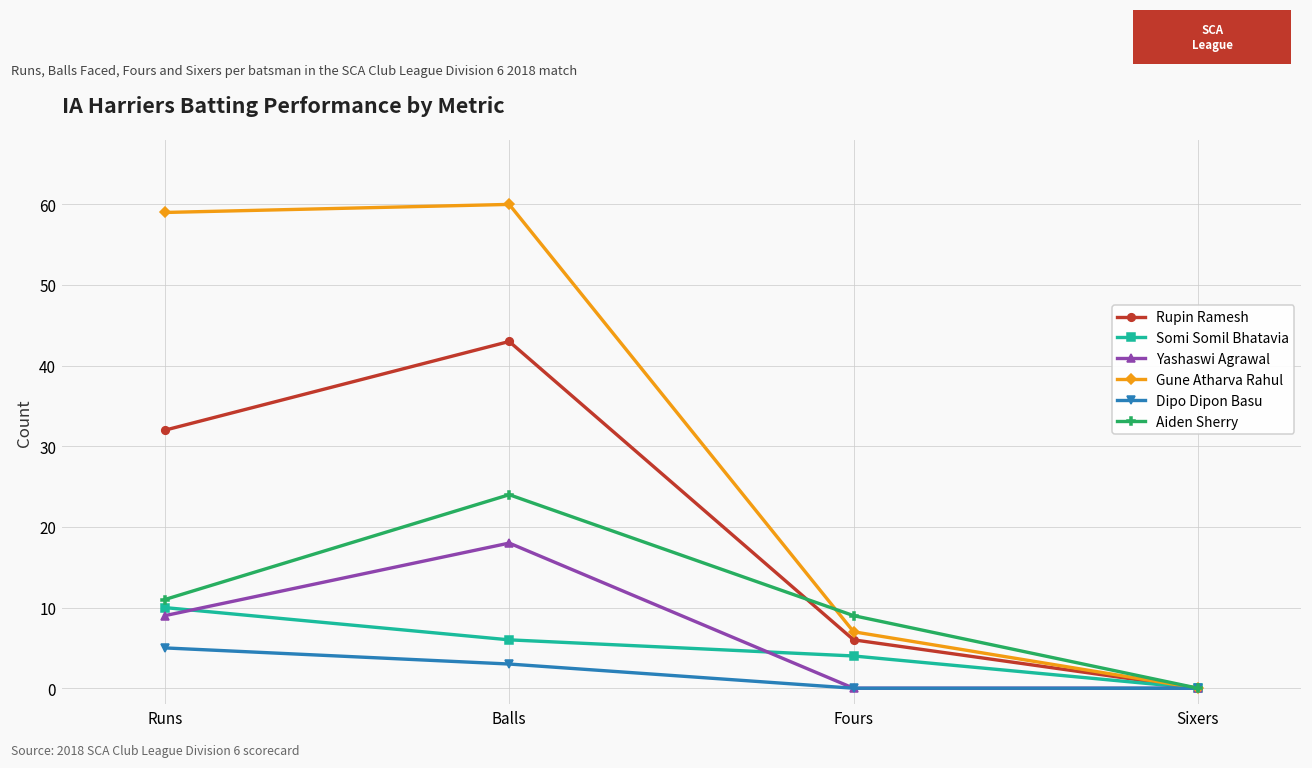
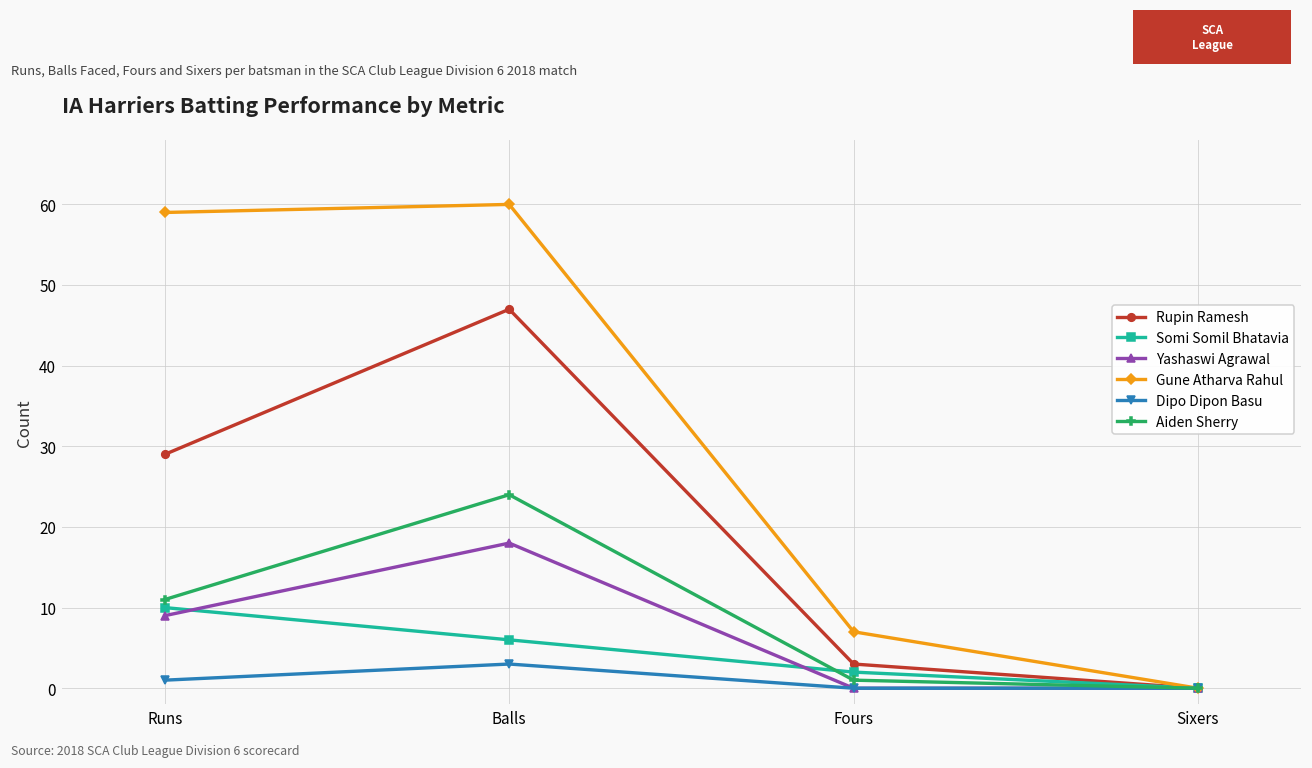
  {
    "Rupin Ramesh": {
-     "Runs": 32,
-     "Balls": 43,
-     "Fours": 6
+     "Runs": 29,
+     "Balls": 47,
+     "Fours": 3
    },
    "Somi Somil Bhatavia": {
      "Runs": 10,
      "Balls": 6,
-     "Fours": 4
+     "Fours": 2
    },
    "Yashaswi Agrawal": {
      "Runs": 9,
      "Balls": 18
    },
    "Gune Atharva Rahul": {
      "Runs": 59,
      "Balls": 60,
      "Fours": 7
    },
    "Dipo Dipon Basu": {
-     "Runs": 5,
+     "Runs": 1,
      "Balls": 3
    },
    "Aiden Sherry": {
      "Runs": 11,
      "Balls": 24,
-     "Fours": 9
+     "Fours": 1
    }
  }
